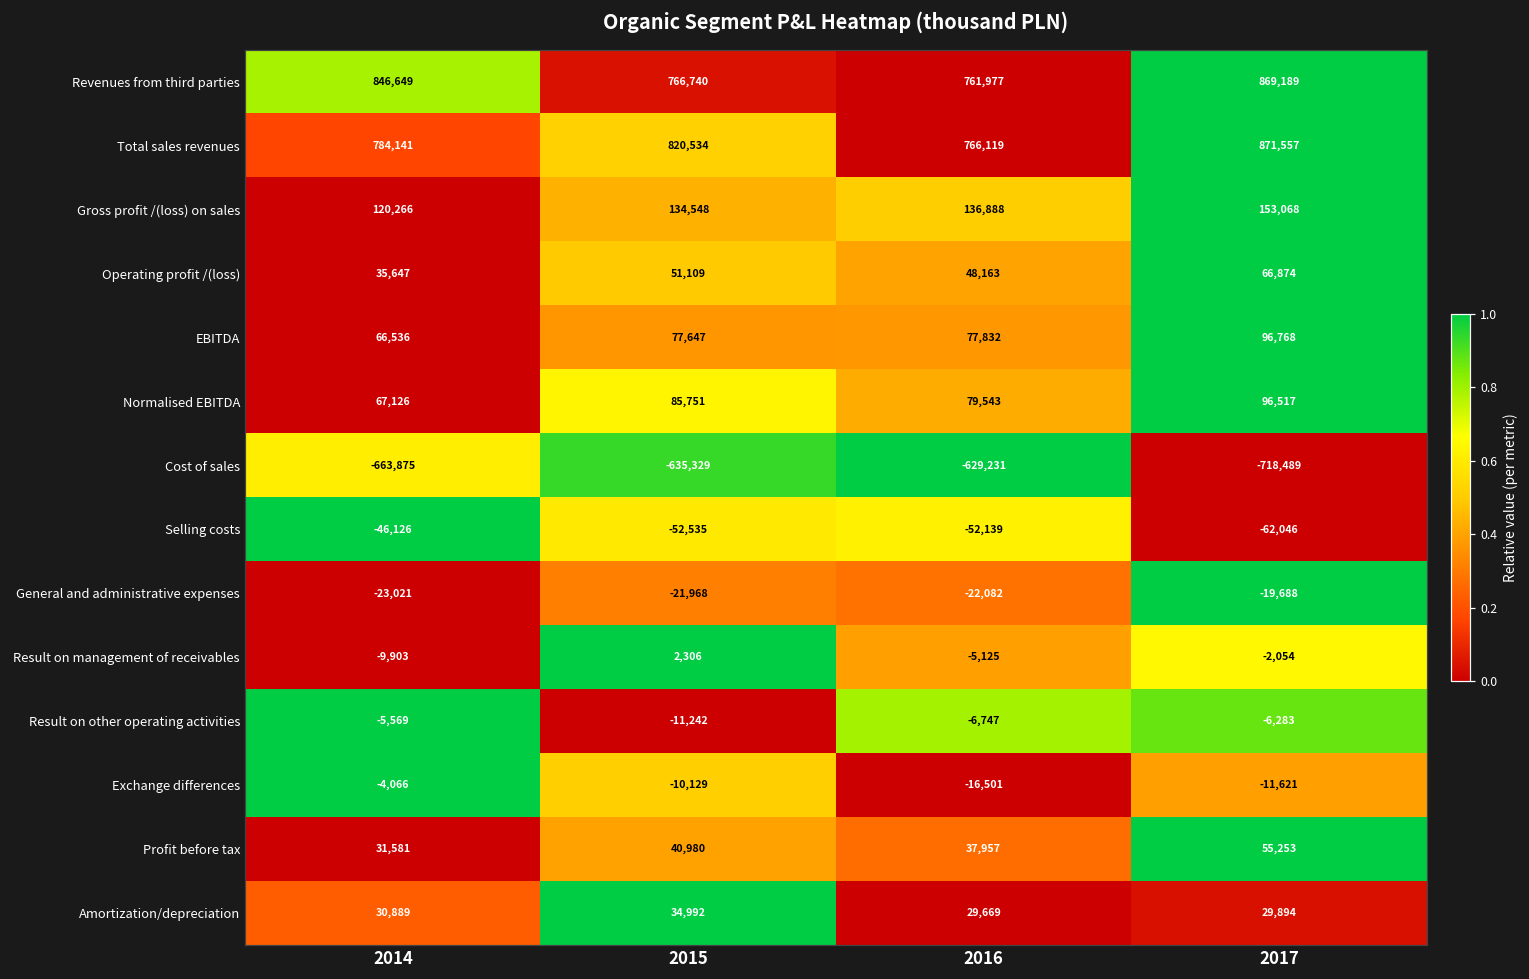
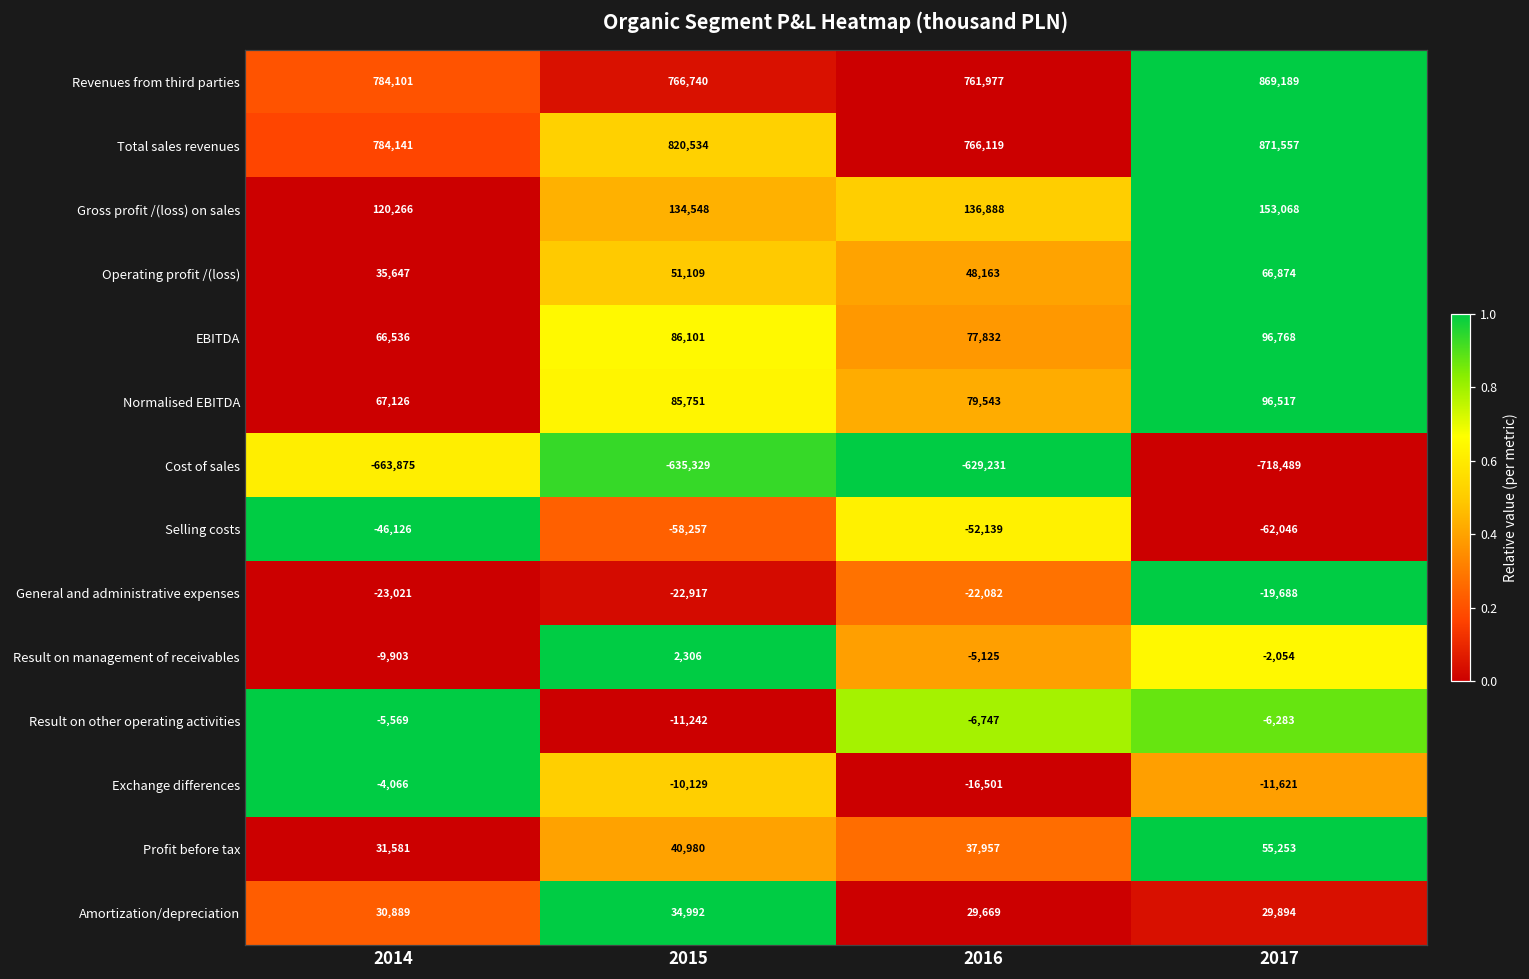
  {
    "Revenues from third parties": {
-     "2014": "846,649",
+     "2014": "784,101",
      "2015": "766,740",
      "2016": "761,977",
      "2017": "869,189"
    },
    "Total sales revenues": {
      "2014": "784,141",
      "2015": "820,534",
      "2016": "766,119",
      "2017": "871,557"
    },
    "Gross profit /(loss) on sales": {
      "2014": "120,266",
      "2015": "134,548",
      "2016": "136,888",
      "2017": "153,068"
    },
    "Operating profit /(loss)": {
      "2014": "35,647",
      "2015": "51,109",
      "2016": "48,163",
      "2017": "66,874"
    },
    "EBITDA": {
      "2014": "66,536",
-     "2015": "77,647",
+     "2015": "86,101",
      "2016": "77,832",
      "2017": "96,768"
    },
    "Normalised EBITDA": {
      "2014": "67,126",
      "2015": "85,751",
      "2016": "79,543",
      "2017": "96,517"
    },
    "Cost of sales": {
      "2014": "-663,875",
      "2015": "-635,329",
      "2016": "-629,231",
      "2017": "-718,489"
    },
    "Selling costs": {
      "2014": "-46,126",
-     "2015": "-52,535",
+     "2015": "-58,257",
      "2016": "-52,139",
      "2017": "-62,046"
    },
    "General and administrative expenses": {
      "2014": "-23,021",
-     "2015": "-21,968",
+     "2015": "-22,917",
      "2016": "-22,082",
      "2017": "-19,688"
    },
    "Result on management of receivables": {
      "2014": "-9,903",
      "2015": "2,306",
      "2016": "-5,125",
      "2017": "-2,054"
    },
    "Result on other operating activities": {
      "2014": "-5,569",
      "2015": "-11,242",
      "2016": "-6,747",
      "2017": "-6,283"
    },
    "Exchange differences": {
      "2014": "-4,066",
      "2015": "-10,129",
      "2016": "-16,501",
      "2017": "-11,621"
    },
    "Profit before tax": {
      "2014": "31,581",
      "2015": "40,980",
      "2016": "37,957",
      "2017": "55,253"
    },
    "Amortization/depreciation": {
      "2014": "30,889",
      "2015": "34,992",
      "2016": "29,669",
      "2017": "29,894"
    }
  }
